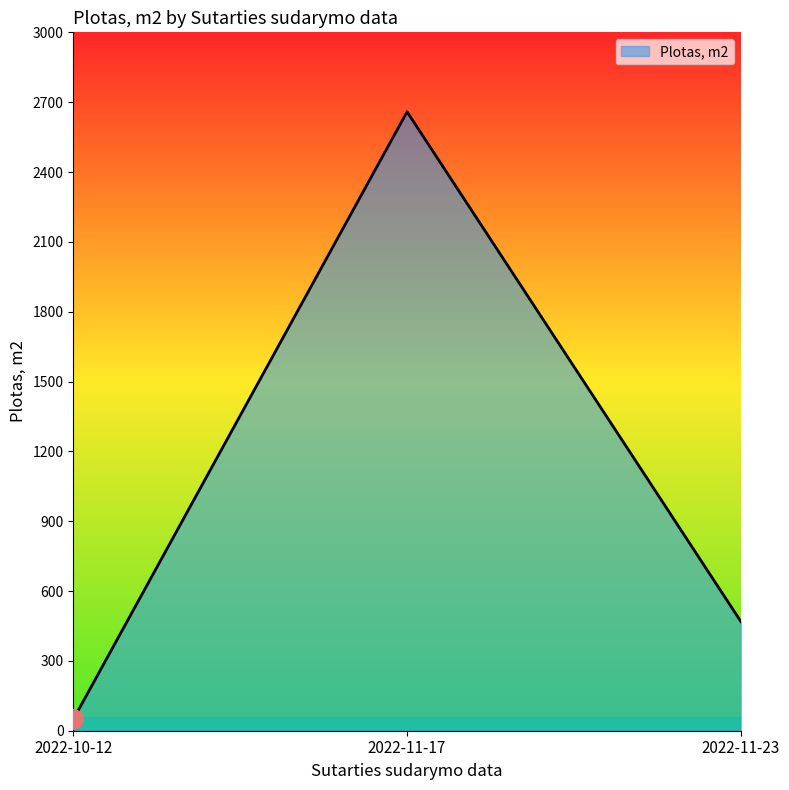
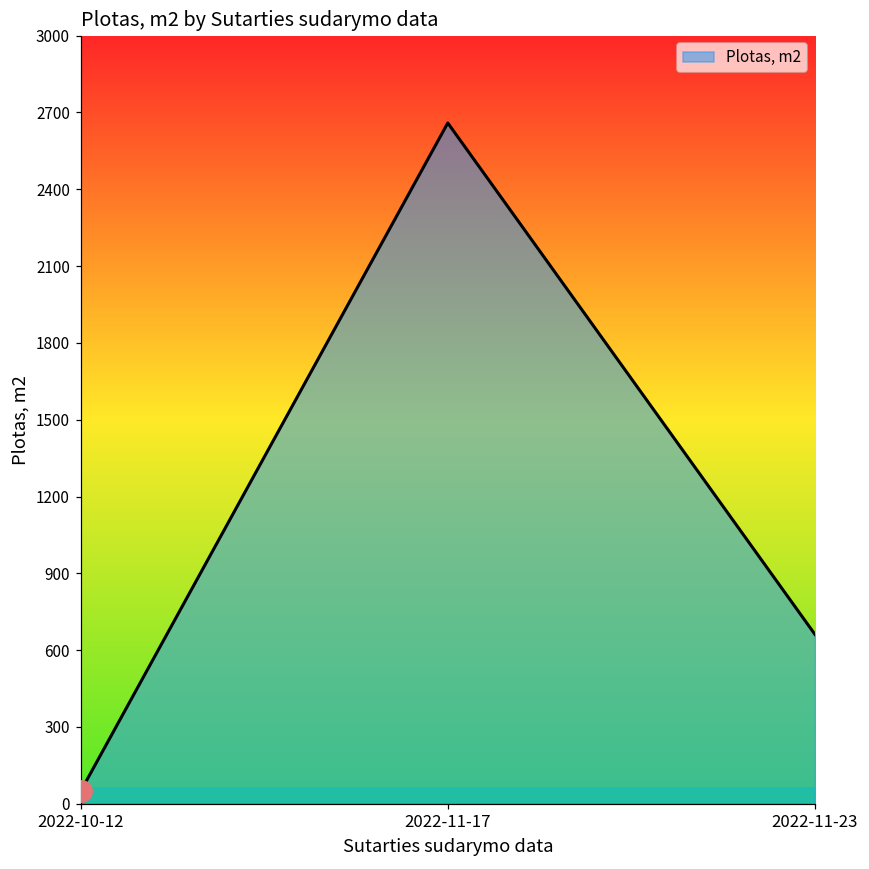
  {
    "Plotas, m2": {
      "2022-11-17": 2660,
-     "2022-11-23": 470
+     "2022-11-23": 660
    }
  }
